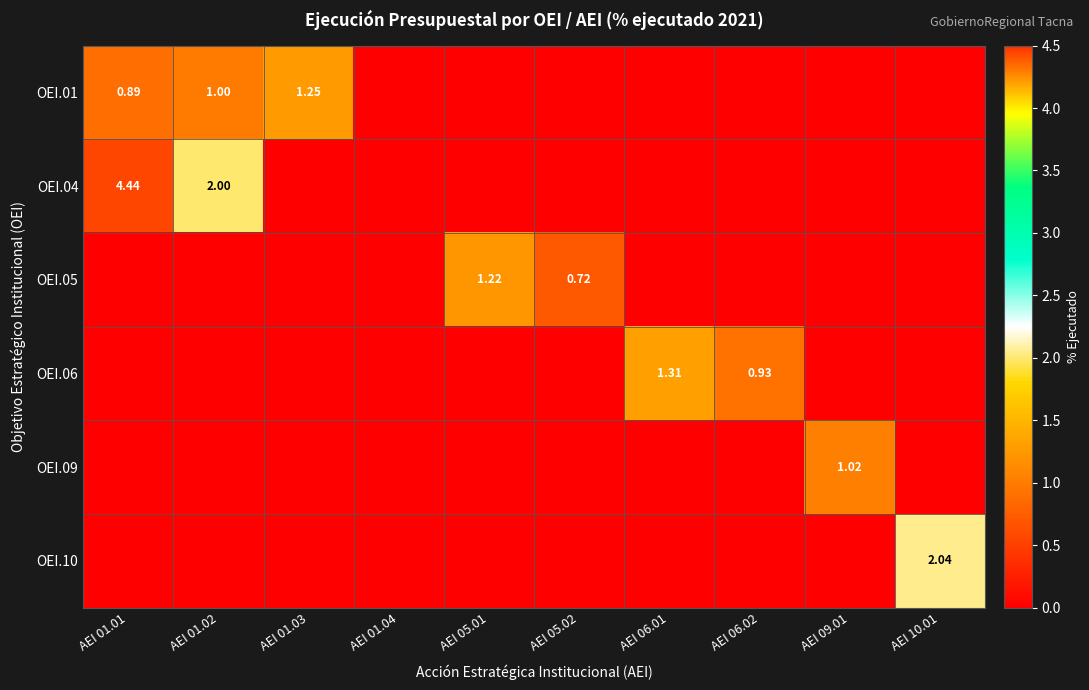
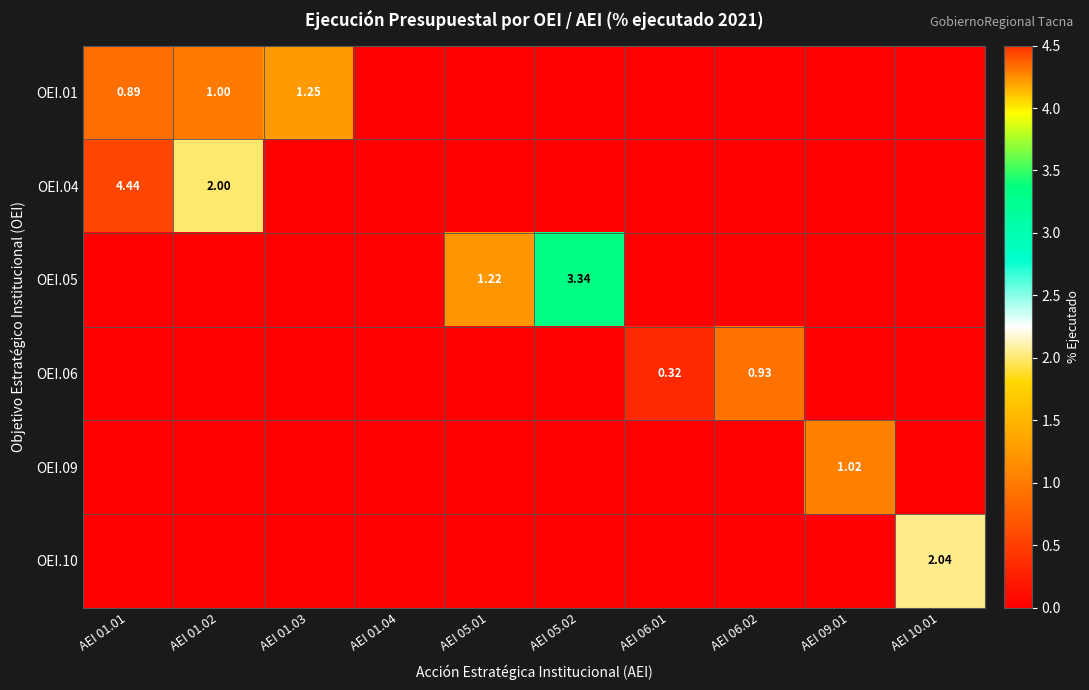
  {
    "OEI.01": {
      "AEI 01.01": 0.89,
      "AEI 01.02": 1.00,
      "AEI 01.03": 1.25
    },
    "OEI.04": {
      "AEI 01.01": 4.44,
      "AEI 01.02": 2.00
    },
    "OEI.05": {
      "AEI 05.01": 1.22,
-     "AEI 05.02": 0.72
+     "AEI 05.02": 3.34
    },
    "OEI.06": {
-     "AEI 06.01": 1.31,
+     "AEI 06.01": 0.32,
      "AEI 06.02": 0.93
    },
    "OEI.09": {
      "AEI 09.01": 1.02
    },
    "OEI.10": {
      "AEI 10.01": 2.04
    }
  }
